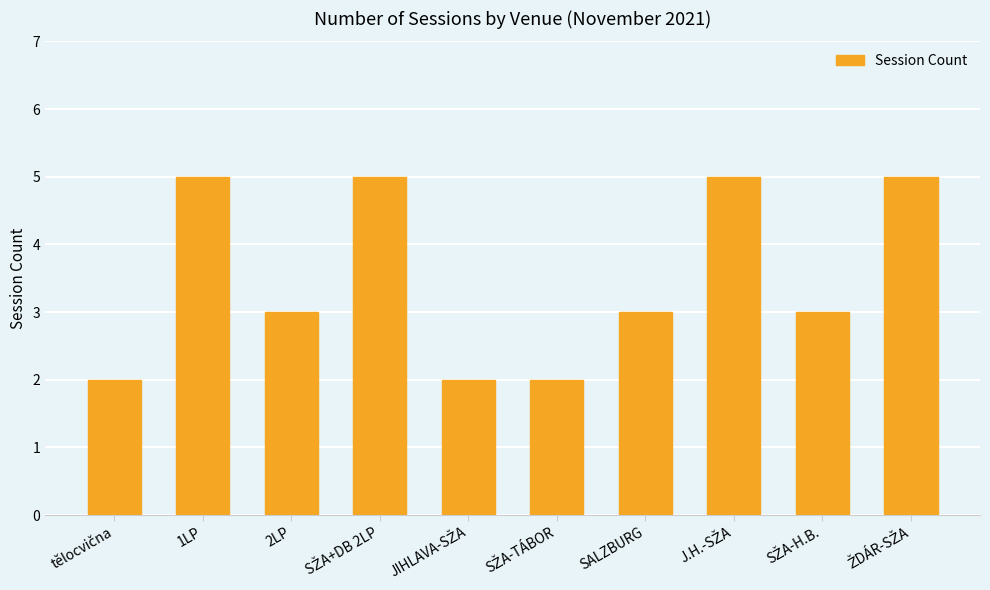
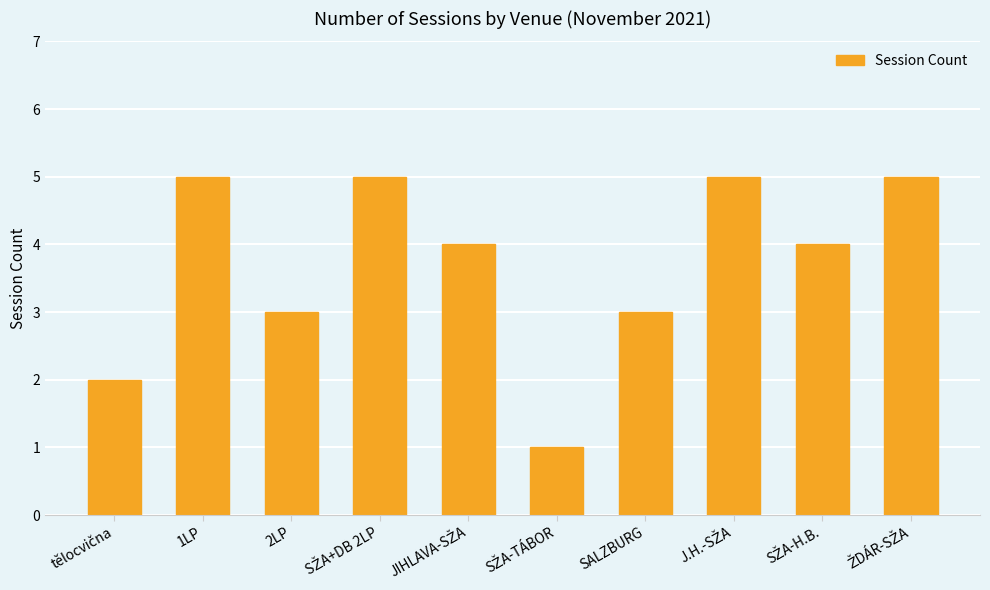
  {
    "tělocvična": 2,
    "1LP": 5,
    "2LP": 3,
    "SŽA+DB 2LP": 5,
-   "JIHLAVA-SŽA": 2,
-   "SŽA-TÁBOR": 2,
+   "JIHLAVA-SŽA": 4,
+   "SŽA-TÁBOR": 1,
    "SALZBURG": 3,
    "J.H.-SŽA": 5,
-   "SŽA-H.B.": 3,
+   "SŽA-H.B.": 4,
    "ŽDÁR-SŽA": 5
  }
